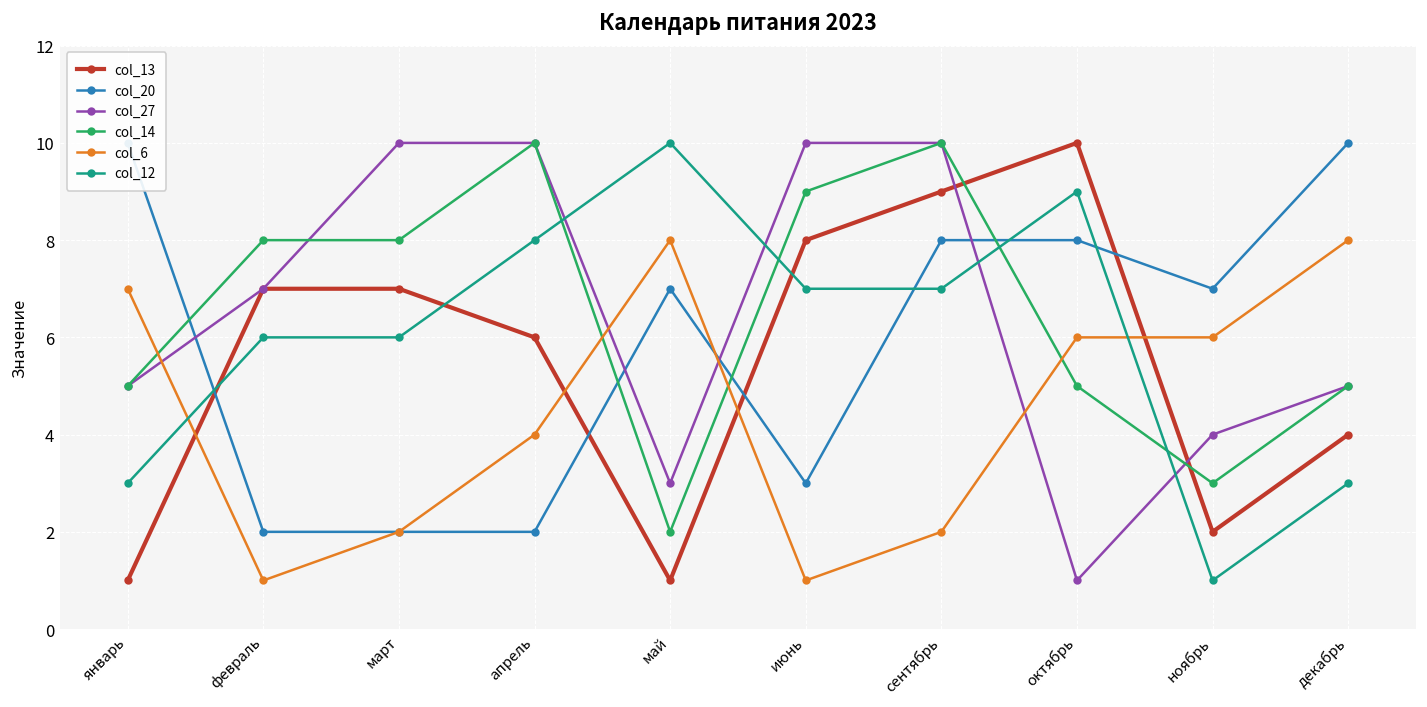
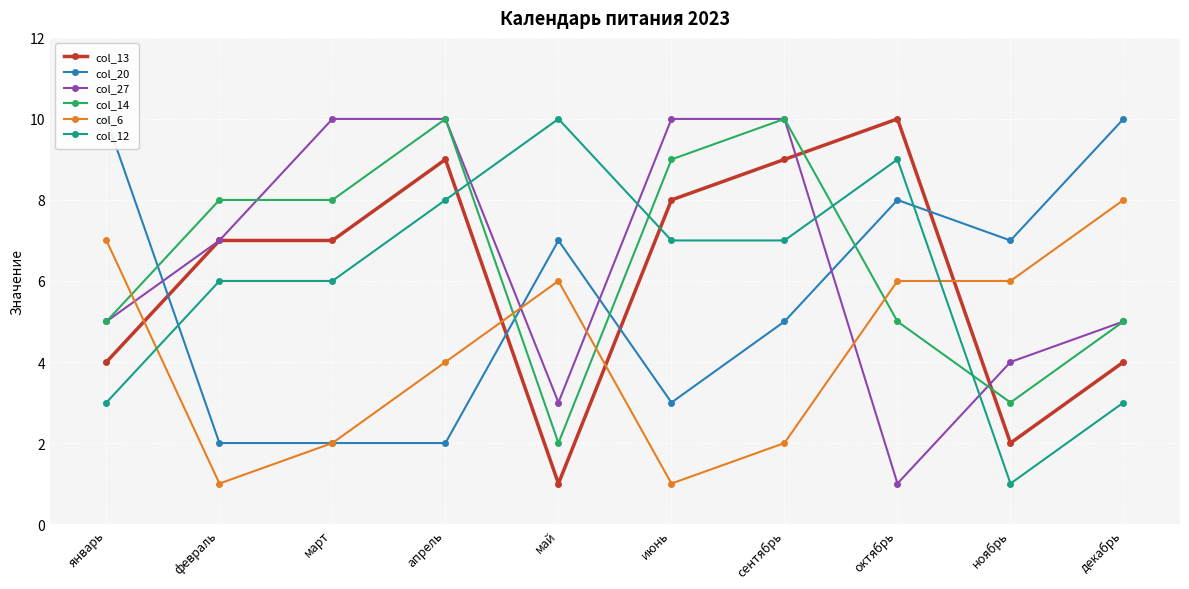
  {
    "col_13": {
-     "январь": 1,
+     "январь": 4,
      "март": 7,
-     "апрель": 6,
+     "апрель": 9,
      "май": 1,
      "июнь": 8,
      "сентябрь": 9,
      "октябрь": 10,
      "ноябрь": 2,
      "декабрь": 4
    },
    "col_20": {
      "февраль": 2,
      "апрель": 2,
      "май": 7,
      "июнь": 3,
-     "сентябрь": 8,
+     "сентябрь": 5,
      "октябрь": 8,
      "ноябрь": 7,
      "декабрь": 10
    },
    "col_27": {
      "март": 10,
      "май": 3,
      "июнь": 10,
      "октябрь": 1,
      "ноябрь": 4
    },
    "col_6": {
      "январь": 7,
      "февраль": 1,
      "апрель": 4,
-     "май": 8,
+     "май": 6,
      "июнь": 1,
      "сентябрь": 2,
      "октябрь": 6,
      "ноябрь": 6,
      "декабрь": 8
    }
  }
